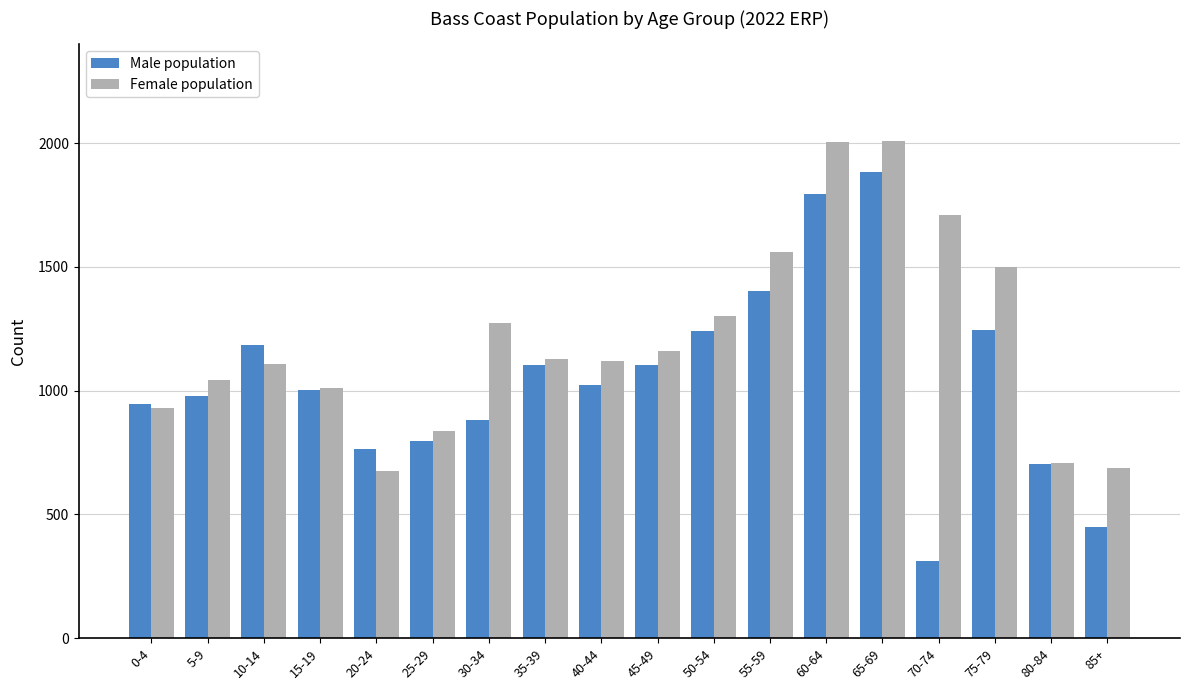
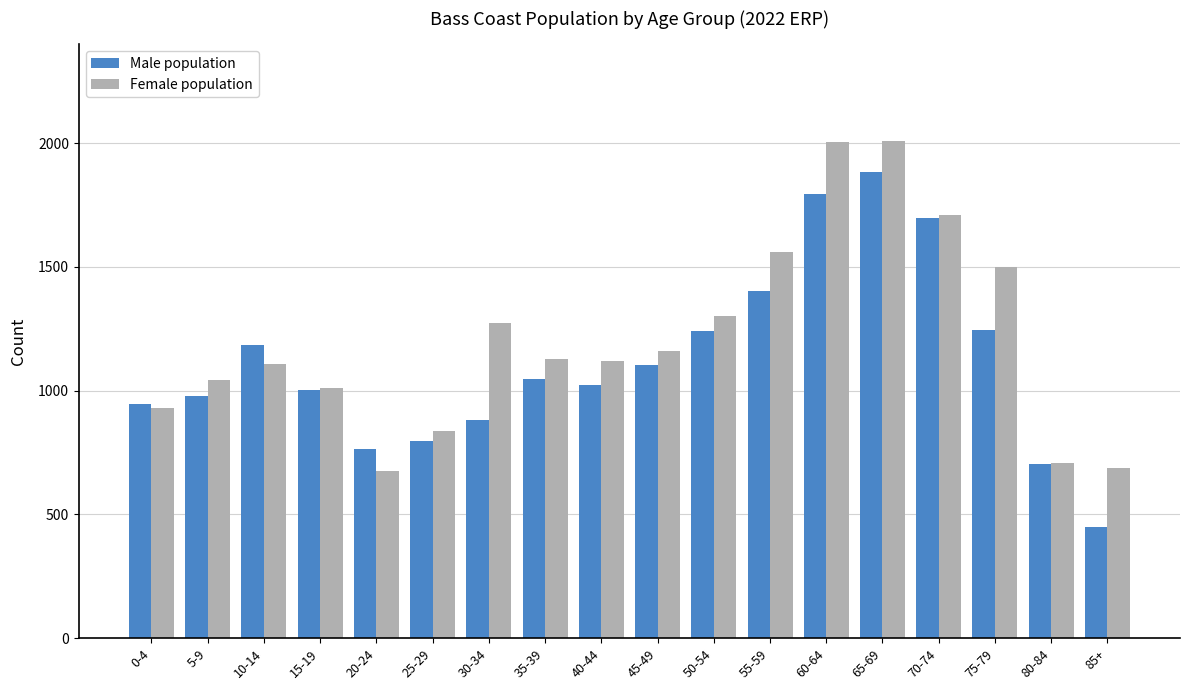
  {
    "Male population": {
      "0-4": 950,
      "5-9": 980,
      "10-14": 1190,
      "15-19": 1000,
      "20-24": 760,
      "25-29": 800,
      "30-34": 880,
-     "35-39": 1110,
+     "35-39": 1050,
      "40-44": 1020,
      "45-49": 1100,
      "50-54": 1240,
      "55-59": 1400,
      "60-64": 1790,
      "65-69": 1880,
-     "70-74": 310,
+     "70-74": 1700,
      "75-79": 1250,
      "80-84": 710,
      "85+": 450
    },
    "Female population": {
      "0-4": 930,
      "5-9": 1040,
      "10-14": 1110,
      "15-19": 1010,
      "20-24": 680,
      "25-29": 840,
      "30-34": 1270,
      "35-39": 1130,
      "40-44": 1120,
      "45-49": 1160,
      "50-54": 1300,
      "55-59": 1560,
      "60-64": 2010,
      "65-69": 2010,
      "70-74": 1710,
      "75-79": 1500,
      "80-84": 710,
      "85+": 690
    }
  }
